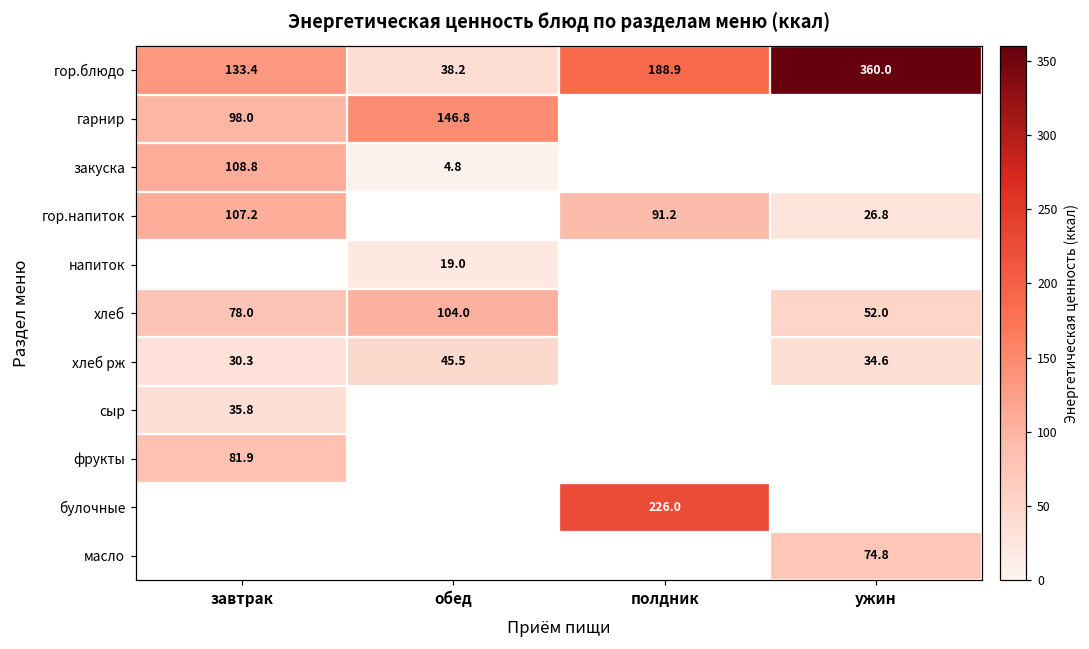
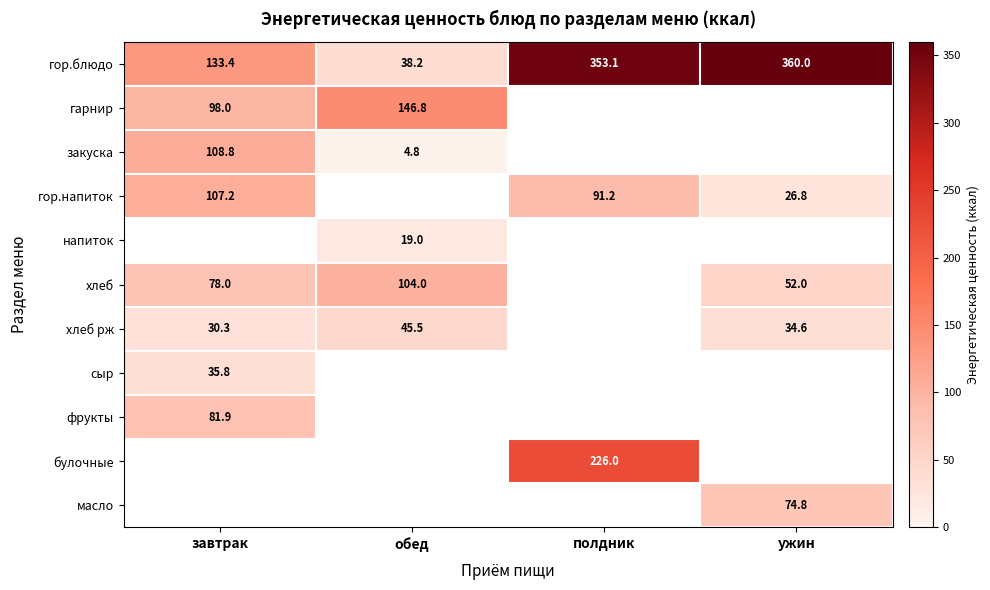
  {
    "гор.блюдо": {
      "завтрак": 133.4,
      "обед": 38.2,
-     "полдник": 188.9,
+     "полдник": 353.1,
      "ужин": 360.0
    },
    "гарнир": {
      "завтрак": 98.0,
      "обед": 146.8
    },
    "закуска": {
      "завтрак": 108.8,
      "обед": 4.8
    },
    "гор.напиток": {
      "завтрак": 107.2,
      "полдник": 91.2,
      "ужин": 26.8
    },
    "напиток": {
      "обед": 19.0
    },
    "хлеб": {
      "завтрак": 78.0,
      "обед": 104.0,
      "ужин": 52.0
    },
    "хлеб рж": {
      "завтрак": 30.3,
      "обед": 45.5,
      "ужин": 34.6
    },
    "сыр": {
      "завтрак": 35.8
    },
    "фрукты": {
      "завтрак": 81.9
    },
    "булочные": {
      "полдник": 226.0
    },
    "масло": {
      "ужин": 74.8
    }
  }
